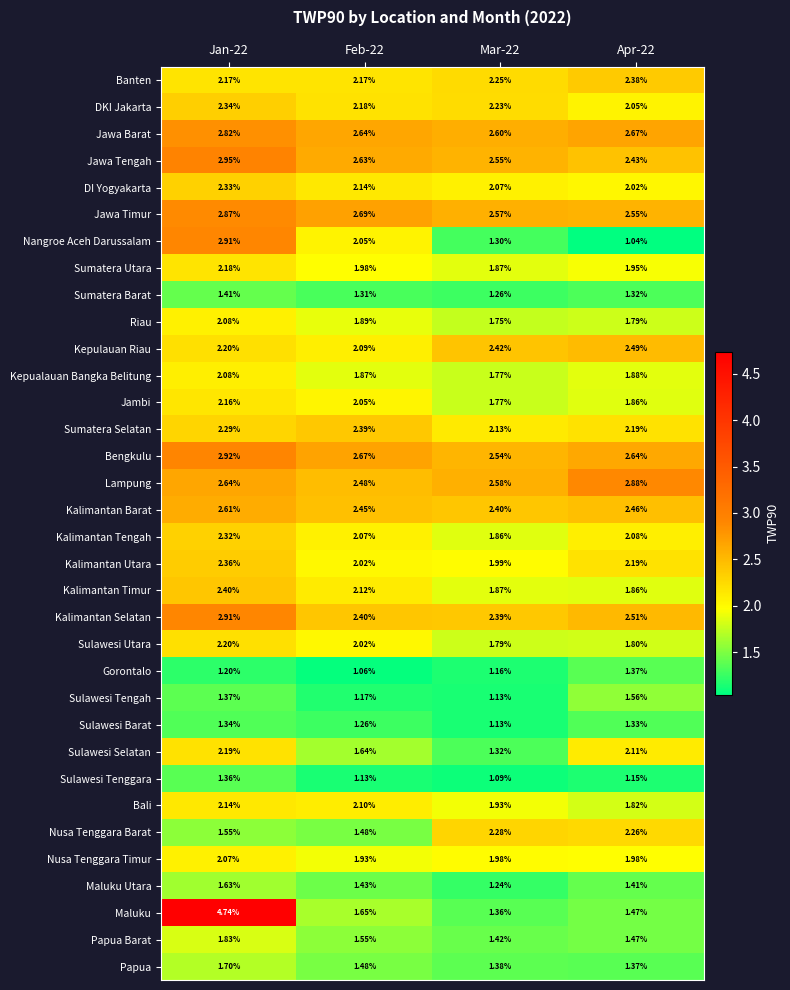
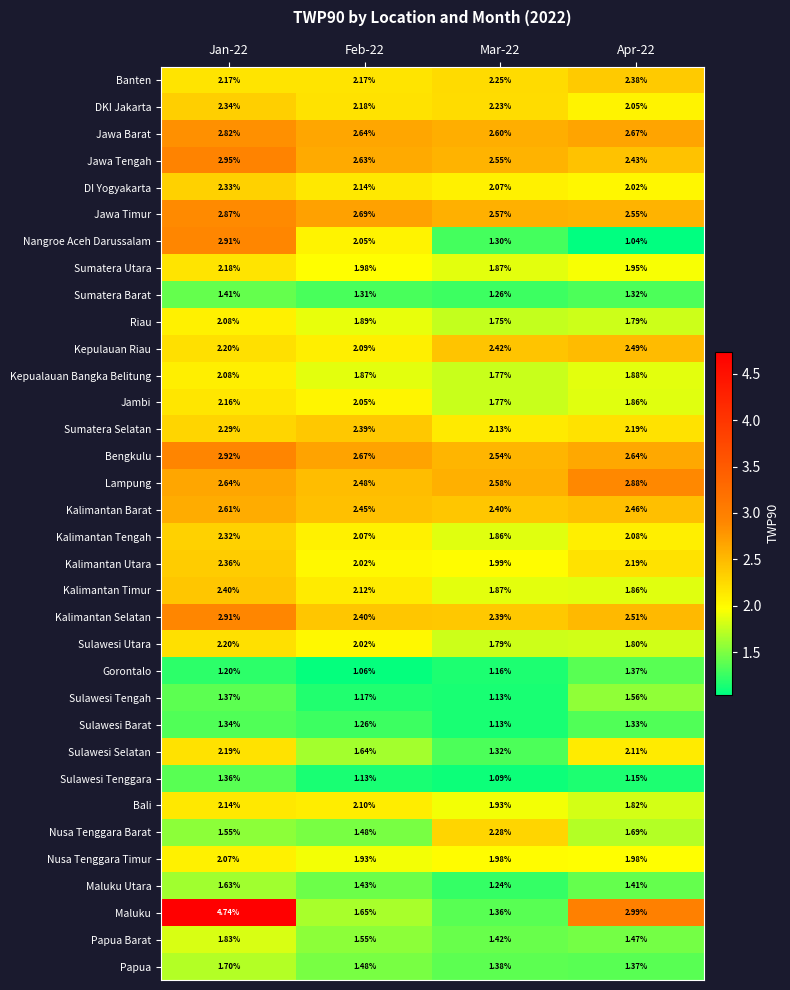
  {
    "Banten": {
      "Jan-22": "2.17%",
      "Feb-22": "2.17%",
      "Mar-22": "2.25%",
      "Apr-22": "2.38%"
    },
    "DKI Jakarta": {
      "Jan-22": "2.34%",
      "Feb-22": "2.18%",
      "Mar-22": "2.23%",
      "Apr-22": "2.05%"
    },
    "Jawa Barat": {
      "Jan-22": "2.82%",
      "Feb-22": "2.64%",
      "Mar-22": "2.60%",
      "Apr-22": "2.67%"
    },
    "Jawa Tengah": {
      "Jan-22": "2.95%",
      "Feb-22": "2.63%",
      "Mar-22": "2.55%",
      "Apr-22": "2.43%"
    },
    "DI Yogyakarta": {
      "Jan-22": "2.33%",
      "Feb-22": "2.14%",
      "Mar-22": "2.07%",
      "Apr-22": "2.02%"
    },
    "Jawa Timur": {
      "Jan-22": "2.87%",
      "Feb-22": "2.69%",
      "Mar-22": "2.57%",
      "Apr-22": "2.55%"
    },
    "Nangroe Aceh Darussalam": {
      "Jan-22": "2.91%",
      "Feb-22": "2.05%",
      "Mar-22": "1.30%",
      "Apr-22": "1.04%"
    },
    "Sumatera Utara": {
      "Jan-22": "2.18%",
      "Feb-22": "1.98%",
      "Mar-22": "1.87%",
      "Apr-22": "1.95%"
    },
    "Sumatera Barat": {
      "Jan-22": "1.41%",
      "Feb-22": "1.31%",
      "Mar-22": "1.26%",
      "Apr-22": "1.32%"
    },
    "Riau": {
      "Jan-22": "2.08%",
      "Feb-22": "1.89%",
      "Mar-22": "1.75%",
      "Apr-22": "1.79%"
    },
    "Kepulauan Riau": {
      "Jan-22": "2.20%",
      "Feb-22": "2.09%",
      "Mar-22": "2.42%",
      "Apr-22": "2.49%"
    },
    "Kepualauan Bangka Belitung": {
      "Jan-22": "2.08%",
      "Feb-22": "1.87%",
      "Mar-22": "1.77%",
      "Apr-22": "1.88%"
    },
    "Jambi": {
      "Jan-22": "2.16%",
      "Feb-22": "2.05%",
      "Mar-22": "1.77%",
      "Apr-22": "1.86%"
    },
    "Sumatera Selatan": {
      "Jan-22": "2.29%",
      "Feb-22": "2.39%",
      "Mar-22": "2.13%",
      "Apr-22": "2.19%"
    },
    "Bengkulu": {
      "Jan-22": "2.92%",
      "Feb-22": "2.67%",
      "Mar-22": "2.54%",
      "Apr-22": "2.64%"
    },
    "Lampung": {
      "Jan-22": "2.64%",
      "Feb-22": "2.48%",
      "Mar-22": "2.58%",
      "Apr-22": "2.88%"
    },
    "Kalimantan Barat": {
      "Jan-22": "2.61%",
      "Feb-22": "2.45%",
      "Mar-22": "2.40%",
      "Apr-22": "2.46%"
    },
    "Kalimantan Tengah": {
      "Jan-22": "2.32%",
      "Feb-22": "2.07%",
      "Mar-22": "1.86%",
      "Apr-22": "2.08%"
    },
    "Kalimantan Utara": {
      "Jan-22": "2.36%",
      "Feb-22": "2.02%",
      "Mar-22": "1.99%",
      "Apr-22": "2.19%"
    },
    "Kalimantan Timur": {
      "Jan-22": "2.40%",
      "Feb-22": "2.12%",
      "Mar-22": "1.87%",
      "Apr-22": "1.86%"
    },
    "Kalimantan Selatan": {
      "Jan-22": "2.91%",
      "Feb-22": "2.40%",
      "Mar-22": "2.39%",
      "Apr-22": "2.51%"
    },
    "Sulawesi Utara": {
      "Jan-22": "2.20%",
      "Feb-22": "2.02%",
      "Mar-22": "1.79%",
      "Apr-22": "1.80%"
    },
    "Gorontalo": {
      "Jan-22": "1.20%",
      "Feb-22": "1.06%",
      "Mar-22": "1.16%",
      "Apr-22": "1.37%"
    },
    "Sulawesi Tengah": {
      "Jan-22": "1.37%",
      "Feb-22": "1.17%",
      "Mar-22": "1.13%",
      "Apr-22": "1.56%"
    },
    "Sulawesi Barat": {
      "Jan-22": "1.34%",
      "Feb-22": "1.26%",
      "Mar-22": "1.13%",
      "Apr-22": "1.33%"
    },
    "Sulawesi Selatan": {
      "Jan-22": "2.19%",
      "Feb-22": "1.64%",
      "Mar-22": "1.32%",
      "Apr-22": "2.11%"
    },
    "Sulawesi Tenggara": {
      "Jan-22": "1.36%",
      "Feb-22": "1.13%",
      "Mar-22": "1.09%",
      "Apr-22": "1.15%"
    },
    "Bali": {
      "Jan-22": "2.14%",
      "Feb-22": "2.10%",
      "Mar-22": "1.93%",
      "Apr-22": "1.82%"
    },
    "Nusa Tenggara Barat": {
      "Jan-22": "1.55%",
      "Feb-22": "1.48%",
      "Mar-22": "2.28%",
-     "Apr-22": "2.26%"
+     "Apr-22": "1.69%"
    },
    "Nusa Tenggara Timur": {
      "Jan-22": "2.07%",
      "Feb-22": "1.93%",
      "Mar-22": "1.98%",
      "Apr-22": "1.98%"
    },
    "Maluku Utara": {
      "Jan-22": "1.63%",
      "Feb-22": "1.43%",
      "Mar-22": "1.24%",
      "Apr-22": "1.41%"
    },
    "Maluku": {
      "Jan-22": "4.74%",
      "Feb-22": "1.65%",
      "Mar-22": "1.36%",
-     "Apr-22": "1.47%"
+     "Apr-22": "2.99%"
    },
    "Papua Barat": {
      "Jan-22": "1.83%",
      "Feb-22": "1.55%",
      "Mar-22": "1.42%",
      "Apr-22": "1.47%"
    },
    "Papua": {
      "Jan-22": "1.70%",
      "Feb-22": "1.48%",
      "Mar-22": "1.38%",
      "Apr-22": "1.37%"
    }
  }
